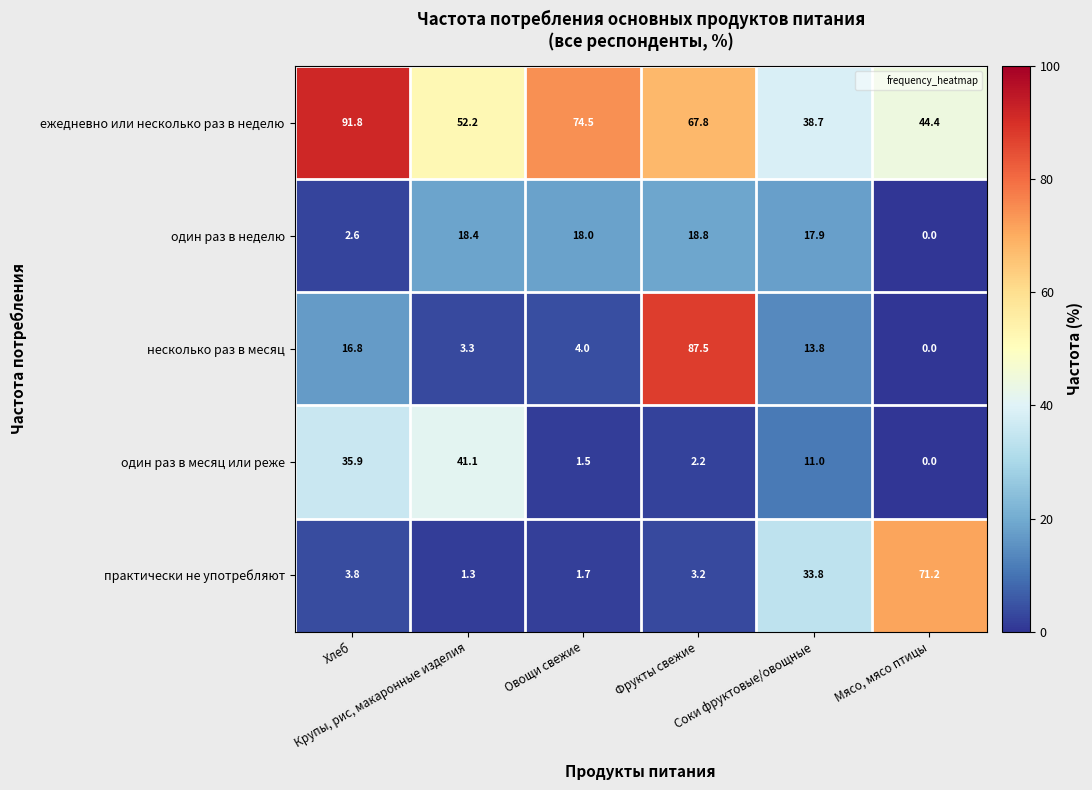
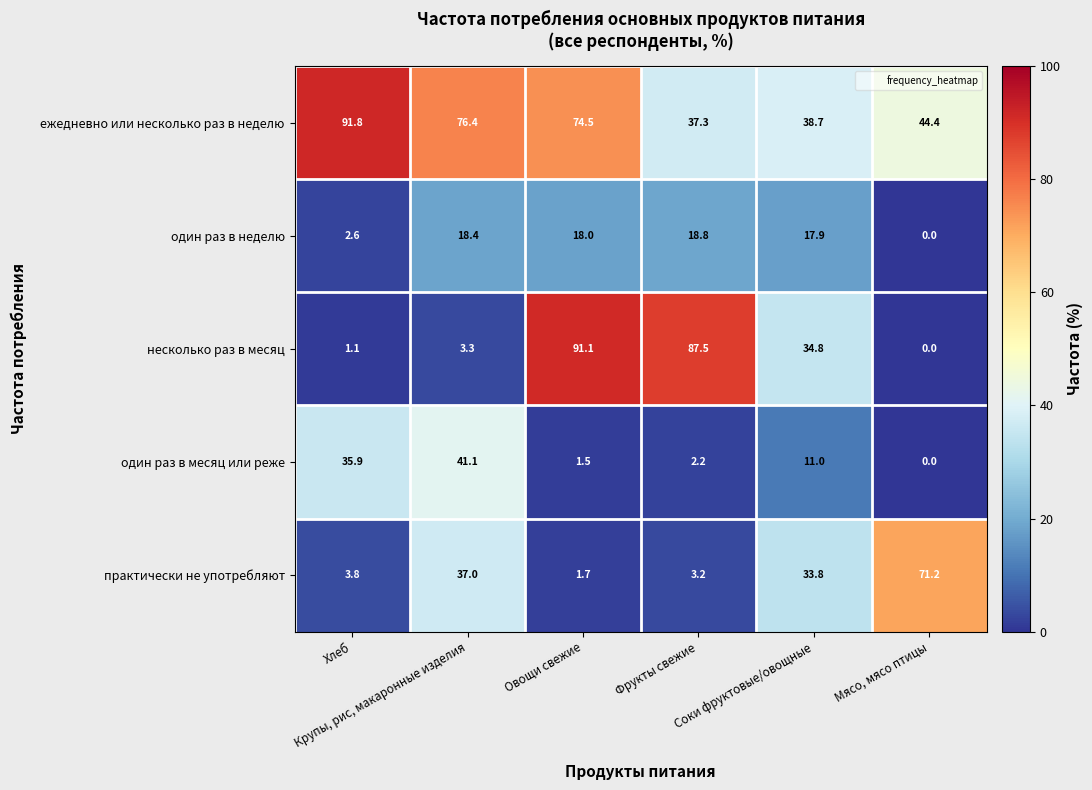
  {
    "ежедневно или несколько раз в неделю": {
      "Хлеб": 91.8,
-     "Крупы, рис, макаронные изделия": 52.2,
+     "Крупы, рис, макаронные изделия": 76.4,
      "Овощи свежие": 74.5,
-     "Фрукты свежие": 67.8,
+     "Фрукты свежие": 37.3,
      "Соки фруктовые/овощные": 38.7,
      "Мясо, мясо птицы": 44.4
    },
    "один раз в неделю": {
      "Хлеб": 2.6,
      "Крупы, рис, макаронные изделия": 18.4,
      "Овощи свежие": 18.0,
      "Фрукты свежие": 18.8,
      "Соки фруктовые/овощные": 17.9,
      "Мясо, мясо птицы": 0.0
    },
    "несколько раз в месяц": {
-     "Хлеб": 16.8,
+     "Хлеб": 1.1,
      "Крупы, рис, макаронные изделия": 3.3,
-     "Овощи свежие": 4.0,
+     "Овощи свежие": 91.1,
      "Фрукты свежие": 87.5,
-     "Соки фруктовые/овощные": 13.8,
+     "Соки фруктовые/овощные": 34.8,
      "Мясо, мясо птицы": 0.0
    },
    "один раз в месяц или реже": {
      "Хлеб": 35.9,
      "Крупы, рис, макаронные изделия": 41.1,
      "Овощи свежие": 1.5,
      "Фрукты свежие": 2.2,
      "Соки фруктовые/овощные": 11.0,
      "Мясо, мясо птицы": 0.0
    },
    "практически не употребляют": {
      "Хлеб": 3.8,
-     "Крупы, рис, макаронные изделия": 1.3,
+     "Крупы, рис, макаронные изделия": 37.0,
      "Овощи свежие": 1.7,
      "Фрукты свежие": 3.2,
      "Соки фруктовые/овощные": 33.8,
      "Мясо, мясо птицы": 71.2
    }
  }
